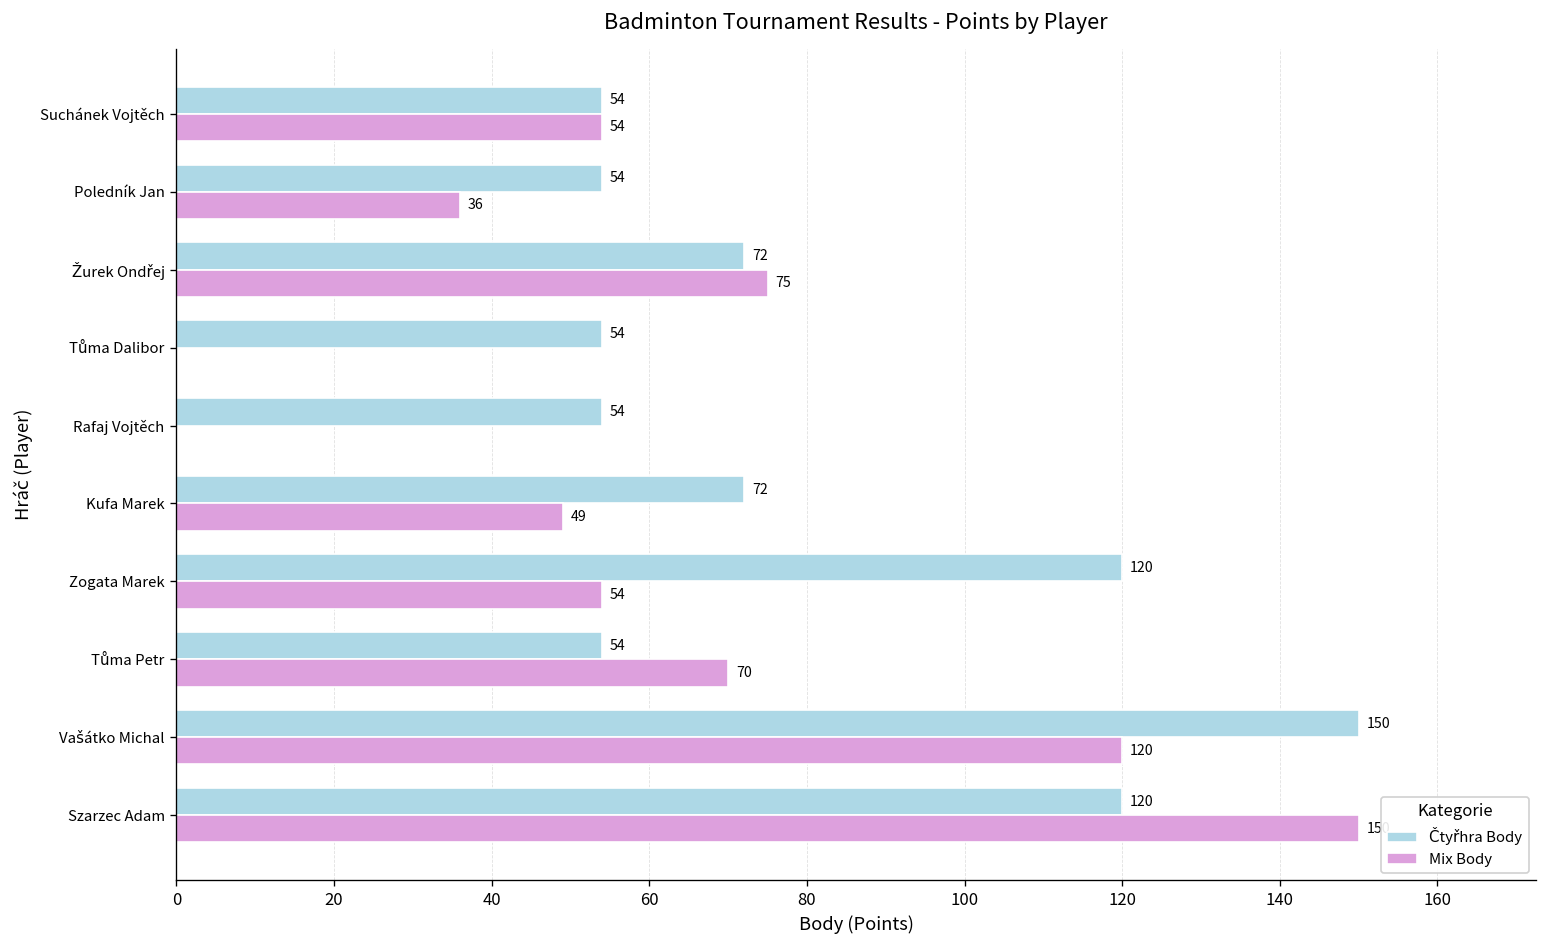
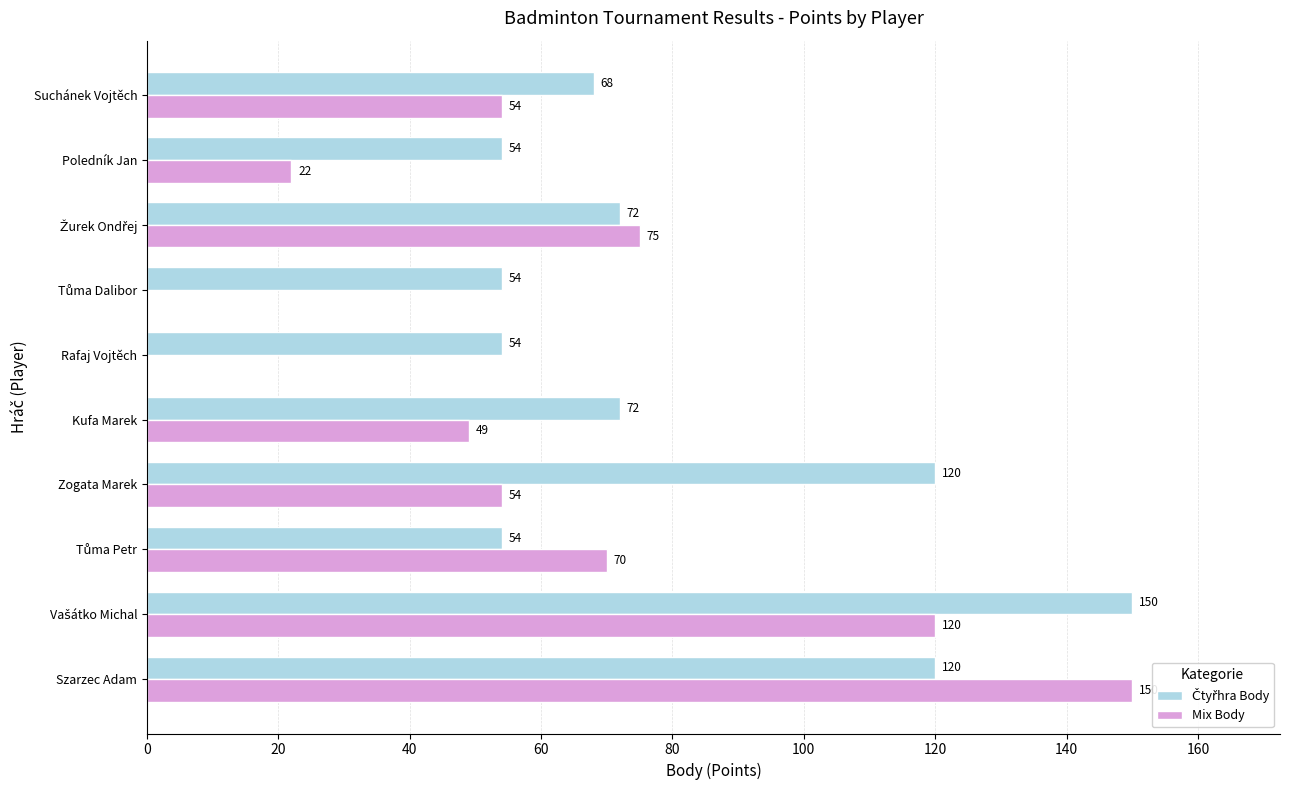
  {
    "Čtyřhra Body": {
-     "Suchánek Vojtěch": 54,
+     "Suchánek Vojtěch": 68,
      "Poledník Jan": 54,
      "Žurek Ondřej": 72,
      "Tůma Dalibor": 54,
      "Rafaj Vojtěch": 54,
      "Kufa Marek": 72,
      "Zogata Marek": 120,
      "Tůma Petr": 54,
      "Vašátko Michal": 150,
      "Szarzec Adam": 120
    },
    "Mix Body": {
      "Suchánek Vojtěch": 54,
-     "Poledník Jan": 36,
+     "Poledník Jan": 22,
      "Žurek Ondřej": 75,
      "Kufa Marek": 49,
      "Zogata Marek": 54,
      "Tůma Petr": 70,
      "Vašátko Michal": 120
    }
  }
